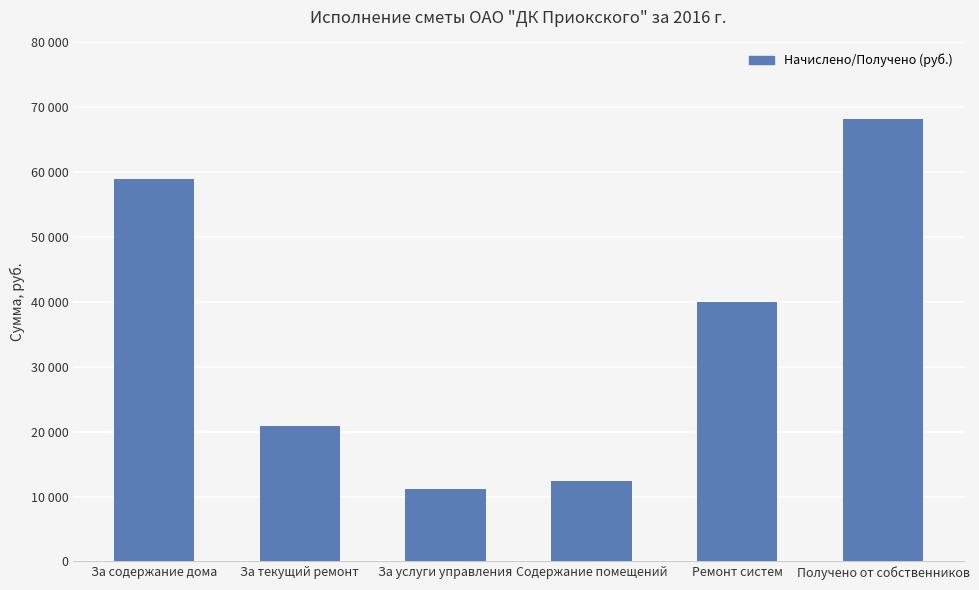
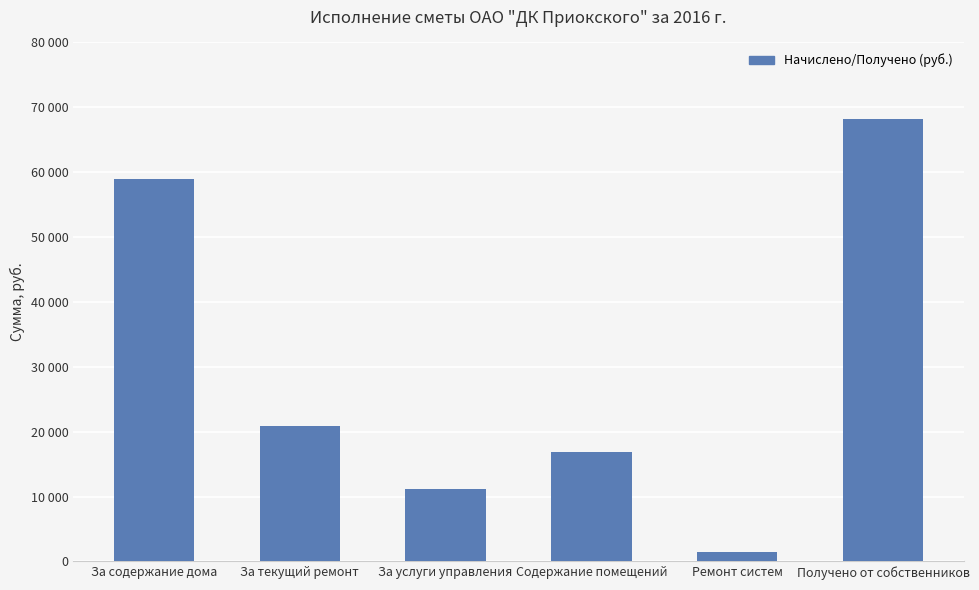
  {
    "За содержание дома": 59000,
    "За текущий ремонт": 21000,
    "За услуги управления": 11000,
-   "Содержание помещений": 12000,
-   "Ремонт систем": 40000,
+   "Содержание помещений": 17000,
+   "Ремонт систем": 2000,
    "Получено от собственников": 68000
  }
